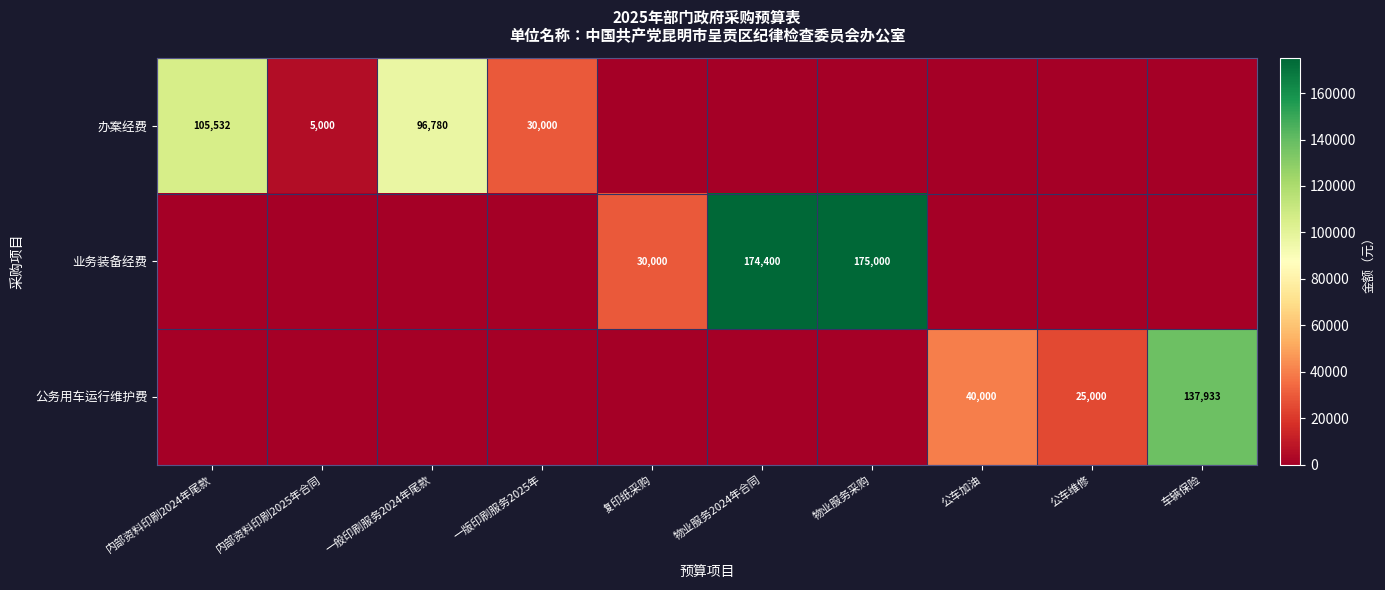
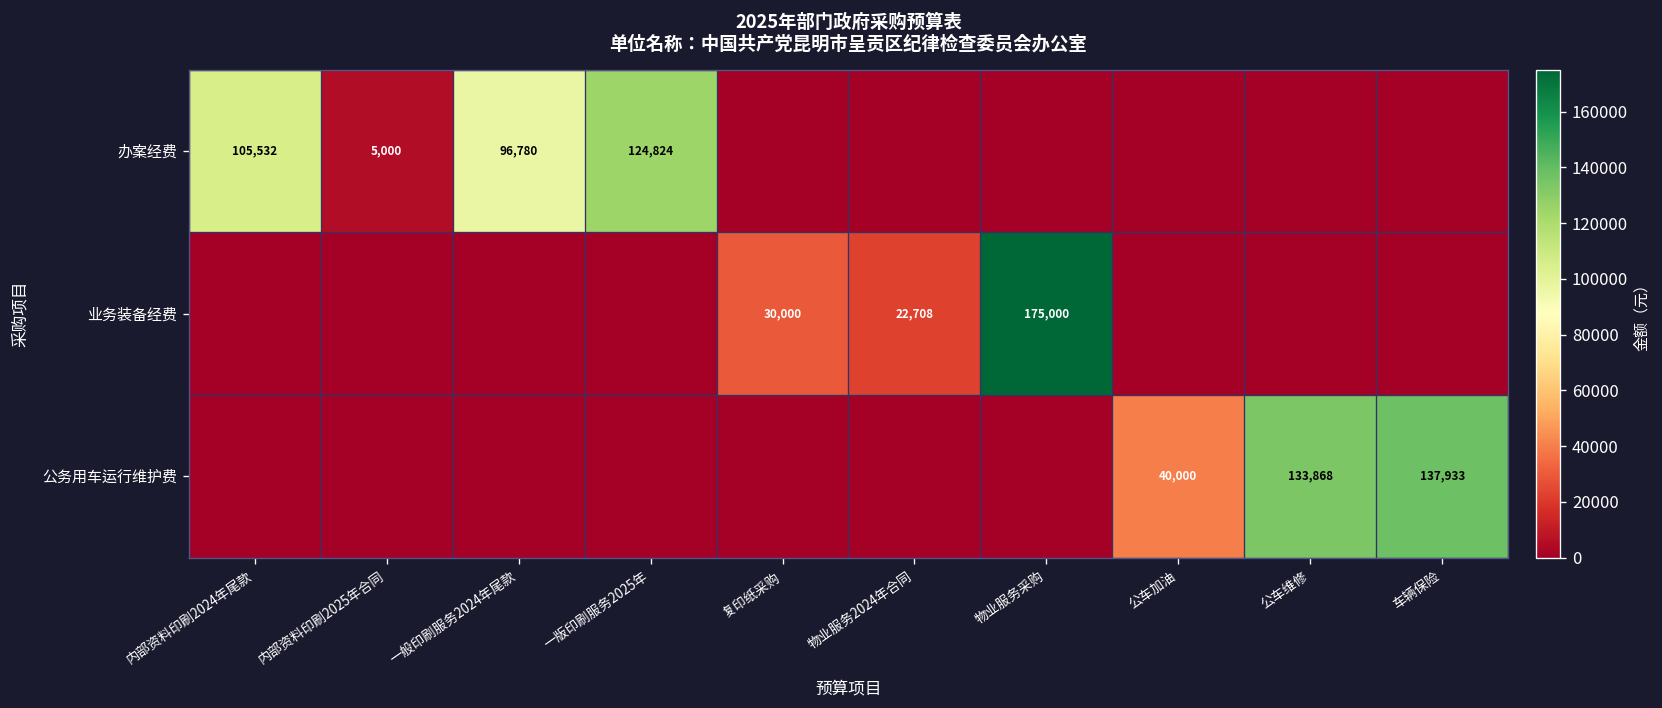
  {
    "办案经费": {
      "内部资料印刷2024年尾款": "105,532",
      "内部资料印刷2025年合同": "5,000",
      "一般印刷服务2024年尾款": "96,780",
-     "一版印刷服务2025年": "30,000"
+     "一版印刷服务2025年": "124,824"
    },
    "业务装备经费": {
      "复印纸采购": "30,000",
-     "物业服务2024年合同": "174,400",
+     "物业服务2024年合同": "22,708",
      "物业服务采购": "175,000"
    },
    "公务用车运行维护费": {
      "公车加油": "40,000",
-     "公车维修": "25,000",
+     "公车维修": "133,868",
      "车辆保险": "137,933"
    }
  }
